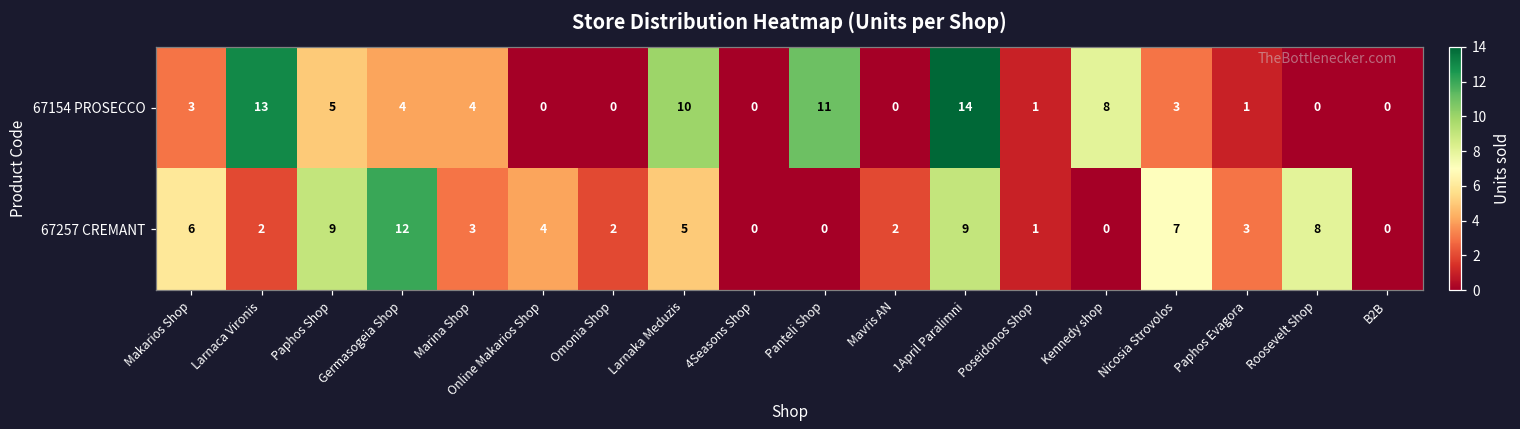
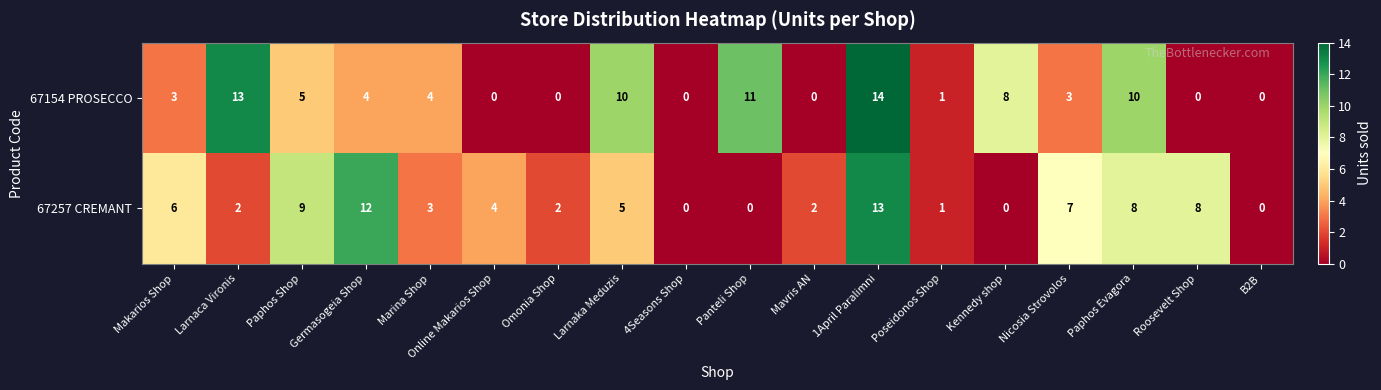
  {
    "67154 PROSECCO": {
      "Makarios Shop": 3,
      "Larnaca Vironis": 13,
      "Paphos Shop": 5,
      "Germasogeia Shop": 4,
      "Marina Shop": 4,
      "Online Makarios Shop": 0,
      "Omonia Shop": 0,
      "Larnaka Meduzis": 10,
      "4Seasons Shop": 0,
      "Panteli Shop": 11,
      "Mavris AN": 0,
      "1April Paralimni": 14,
      "Poseidonos Shop": 1,
      "Kennedy shop": 8,
      "Nicosia Strovolos": 3,
-     "Paphos Evagora": 1,
+     "Paphos Evagora": 10,
      "B2B": 0
    },
    "67257 CREMANT": {
      "Makarios Shop": 6,
      "Larnaca Vironis": 2,
      "Paphos Shop": 9,
      "Germasogeia Shop": 12,
      "Marina Shop": 3,
      "Online Makarios Shop": 4,
      "Omonia Shop": 2,
      "Larnaka Meduzis": 5,
      "4Seasons Shop": 0,
      "Panteli Shop": 0,
      "Mavris AN": 2,
-     "1April Paralimni": 9,
+     "1April Paralimni": 13,
      "Poseidonos Shop": 1,
      "Kennedy shop": 0,
      "Nicosia Strovolos": 7,
-     "Paphos Evagora": 3,
+     "Paphos Evagora": 8,
      "Roosevelt Shop": 8,
      "B2B": 0
    }
  }
